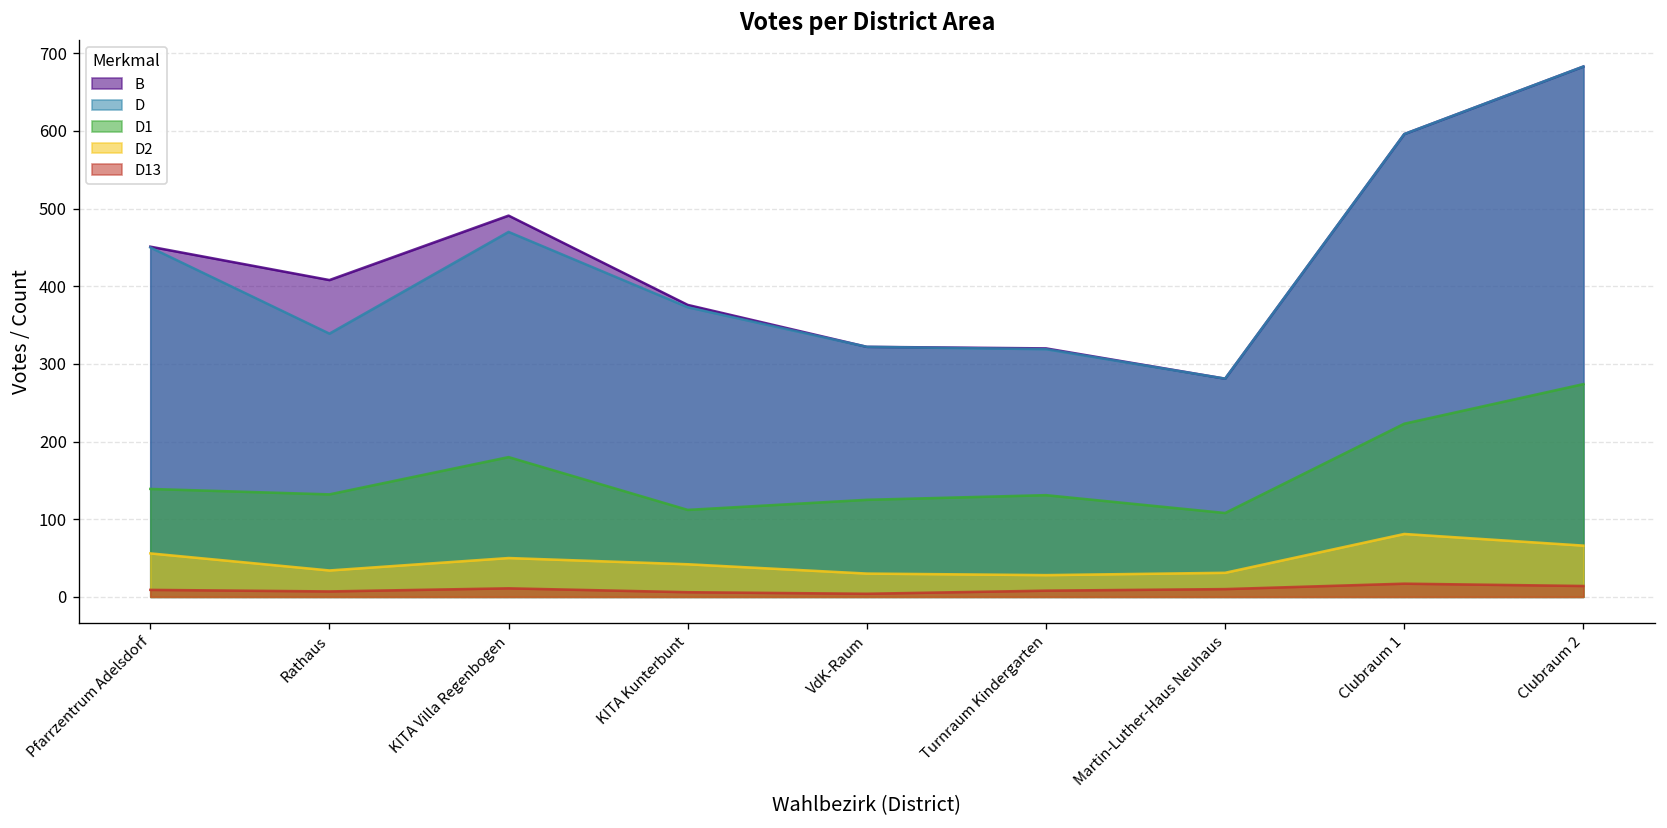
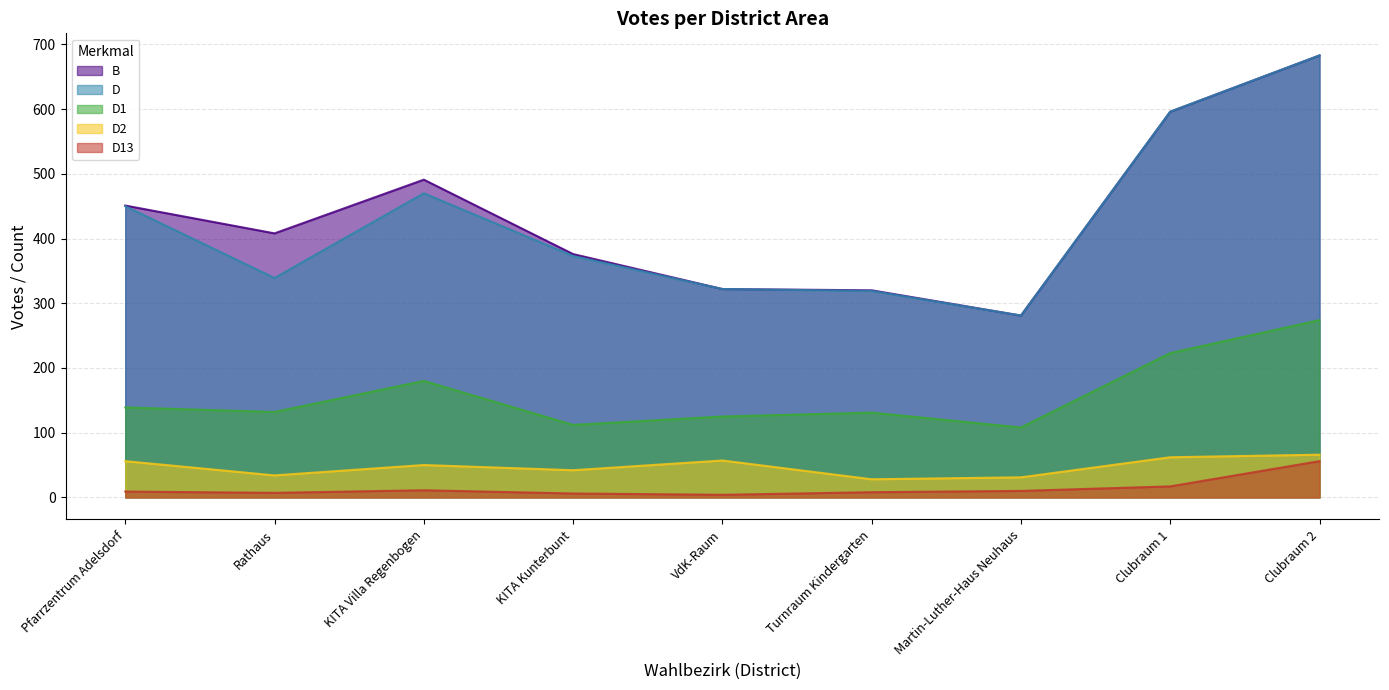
  {
    "B": {
      "Rathaus": 410,
      "KITA Villa Regenbogen": 490
    },
    "D": {
      "Rathaus": 340,
      "KITA Villa Regenbogen": 470
    },
    "D1": {
      "Pfarrzentrum Adelsdorf": 140,
      "Rathaus": 130,
      "KITA Villa Regenbogen": 180,
      "KITA Kunterbunt": 110,
      "VdK-Raum": 130,
      "Turnraum Kindergarten": 130,
      "Martin-Luther-Haus Neuhaus": 110,
      "Clubraum 1": 220,
      "Clubraum 2": 270
    },
    "D2": {
      "Pfarrzentrum Adelsdorf": 60,
      "Rathaus": 30,
      "KITA Villa Regenbogen": 50,
      "KITA Kunterbunt": 40,
-     "VdK-Raum": 30,
+     "VdK-Raum": 60,
      "Turnraum Kindergarten": 30,
      "Martin-Luther-Haus Neuhaus": 30,
-     "Clubraum 1": 80,
+     "Clubraum 1": 60,
      "Clubraum 2": 70
    },
    "D13": {
      "Pfarrzentrum Adelsdorf": 10,
      "Rathaus": 10,
      "KITA Villa Regenbogen": 10,
      "KITA Kunterbunt": 10,
      "VdK-Raum": 0,
      "Turnraum Kindergarten": 10,
      "Martin-Luther-Haus Neuhaus": 10,
      "Clubraum 1": 20,
-     "Clubraum 2": 10
+     "Clubraum 2": 60
    }
  }
